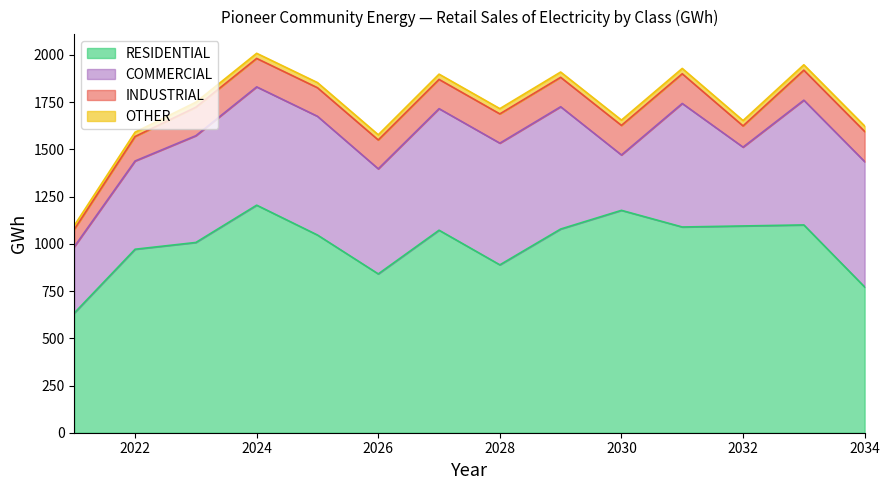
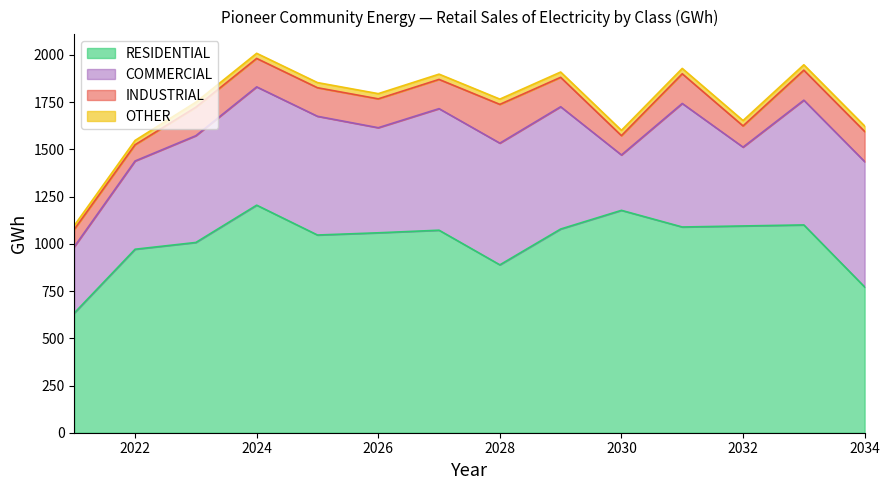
  {
    "RESIDENTIAL": {
      "2022": 970,
      "2024": 1200,
-     "2026": 840,
+     "2026": 1060,
      "2028": 890,
      "2030": 1180,
      "2032": 1090,
      "2034": 770
    },
    "COMMERCIAL": {
      "2022": 470,
      "2024": 630,
      "2026": 560,
      "2028": 640,
      "2030": 290,
      "2032": 420,
      "2034": 660
    },
    "INDUSTRIAL": {
-     "2022": 130,
+     "2022": 90,
      "2024": 150,
      "2026": 150,
-     "2028": 150,
-     "2030": 160,
+     "2028": 210,
+     "2030": 100,
      "2032": 110,
      "2034": 160
    },
    "OTHER": {
      "2022": 20,
      "2024": 30,
      "2026": 30,
      "2028": 30,
      "2030": 30,
      "2032": 30,
      "2034": 30
    }
  }
